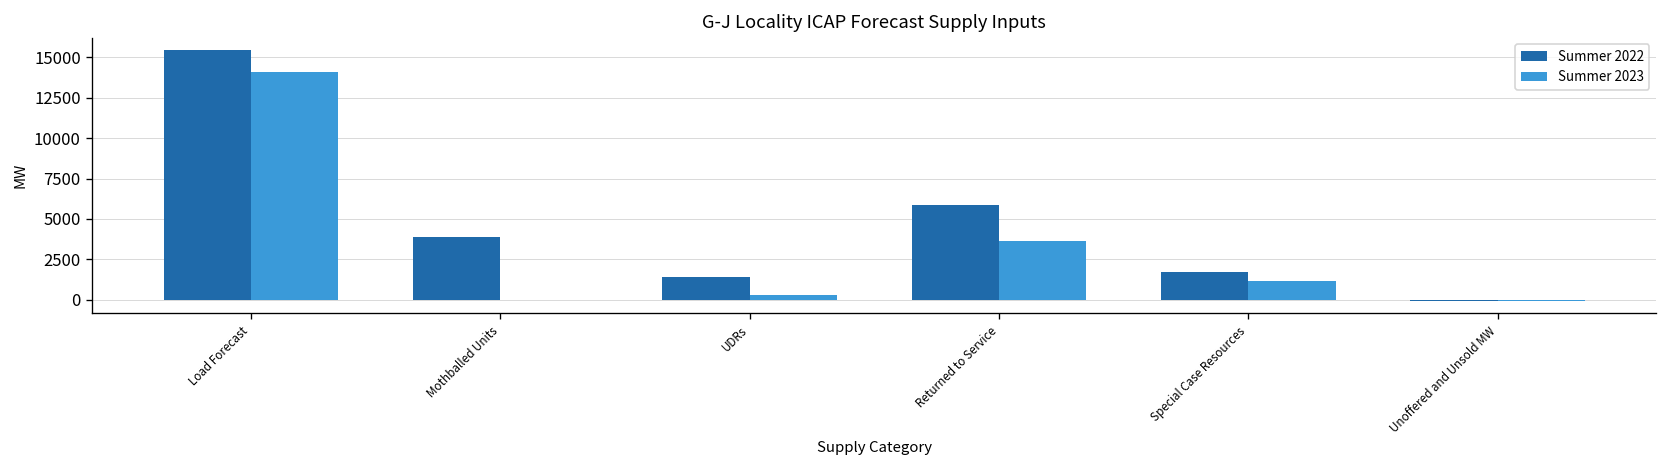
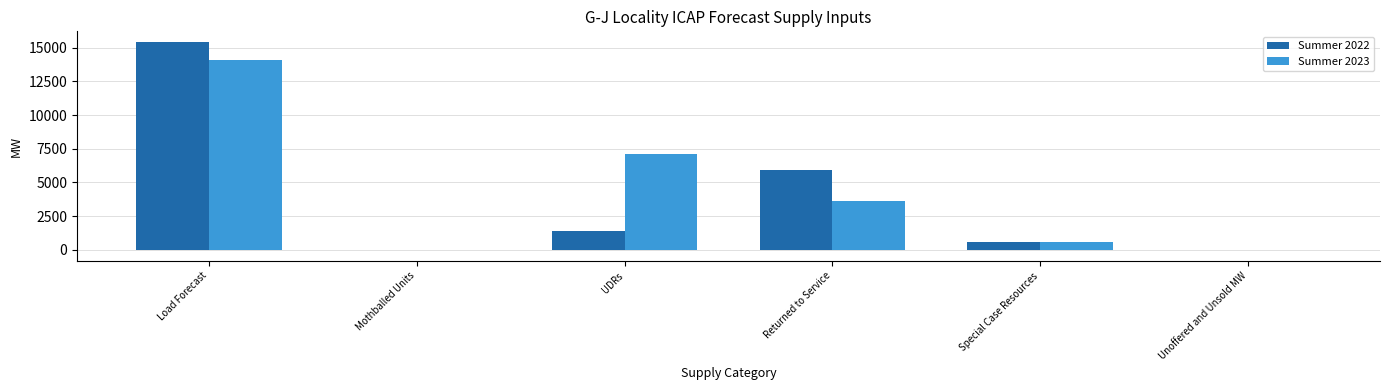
  {
    "Summer 2022": {
      "Load Forecast": 15400,
-     "Mothballed Units": 3900,
+     "Mothballed Units": 0,
      "UDRs": 1400,
      "Returned to Service": 5900,
-     "Special Case Resources": 1700
+     "Special Case Resources": 600
    },
    "Summer 2023": {
      "Load Forecast": 14100,
      "Mothballed Units": 0,
-     "UDRs": 300,
+     "UDRs": 7100,
      "Returned to Service": 3600,
-     "Special Case Resources": 1200
+     "Special Case Resources": 600
    }
  }
